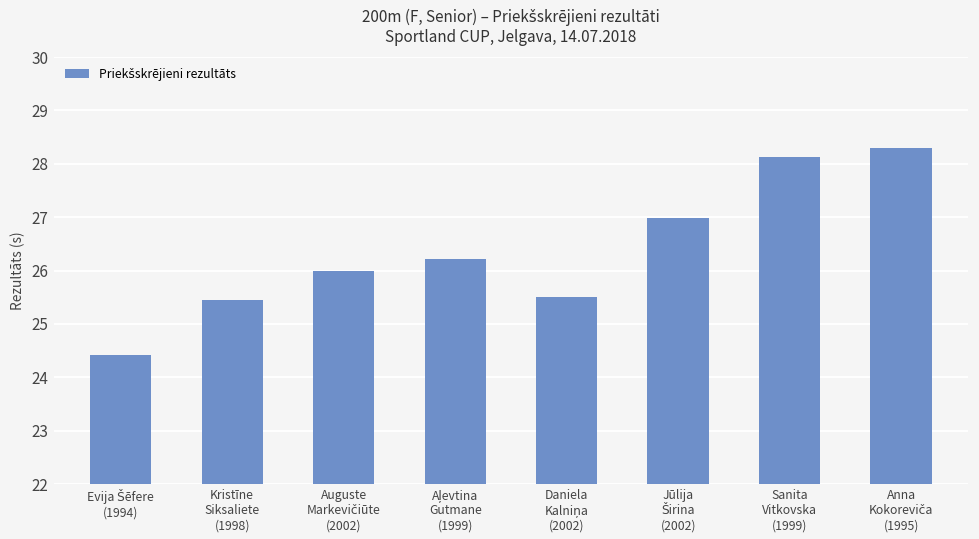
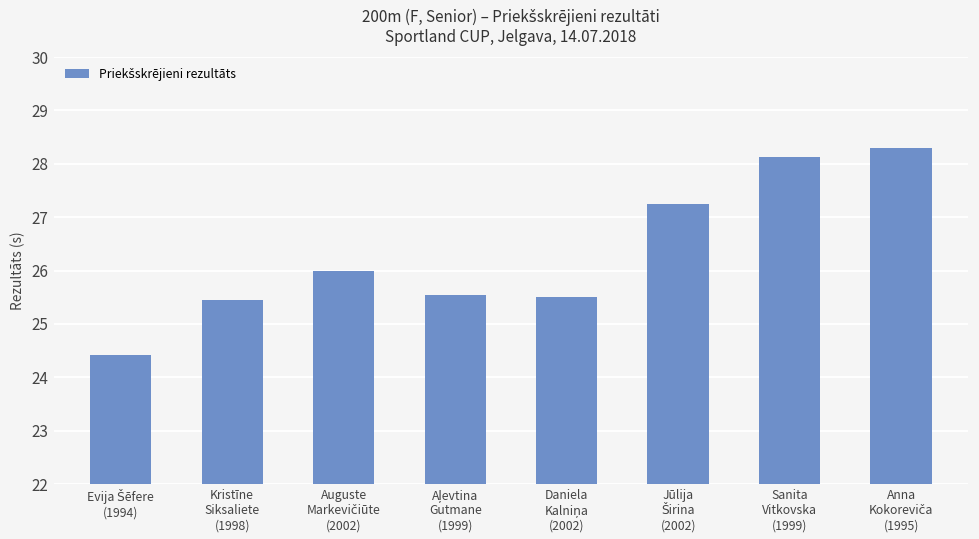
  {
    "Evija Šēfere (1994)": 24.4,
    "Kristīne Siksaliete (1998)": 25.4,
    "Auguste Markevičiūte (2002)": 26.0,
-   "Aļevtina Gutmane (1999)": 26.2,
+   "Aļevtina Gutmane (1999)": 25.5,
    "Daniela Kalniņa (2002)": 25.5,
-   "Jūlija Širina (2002)": 27.0,
+   "Jūlija Širina (2002)": 27.2,
    "Sanita Vitkovska (1999)": 28.1,
    "Anna Kokoreviča (1995)": 28.3
  }
